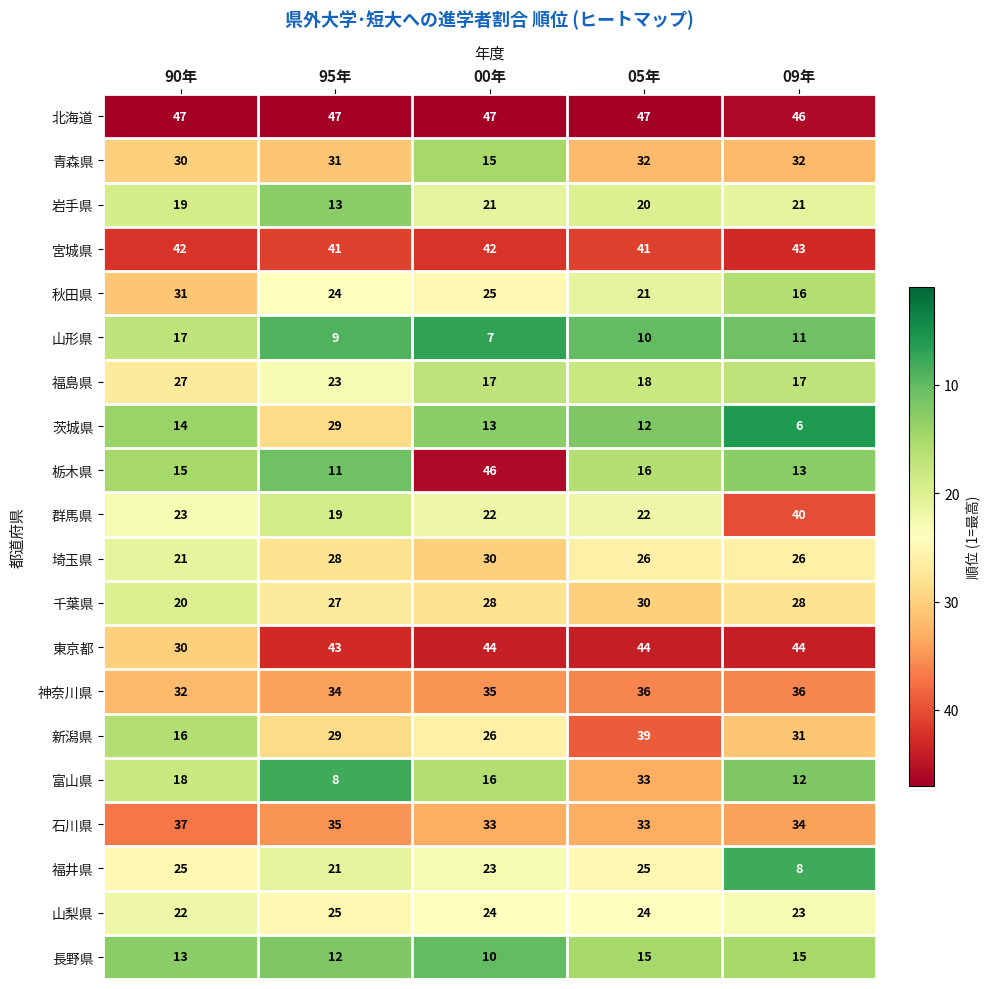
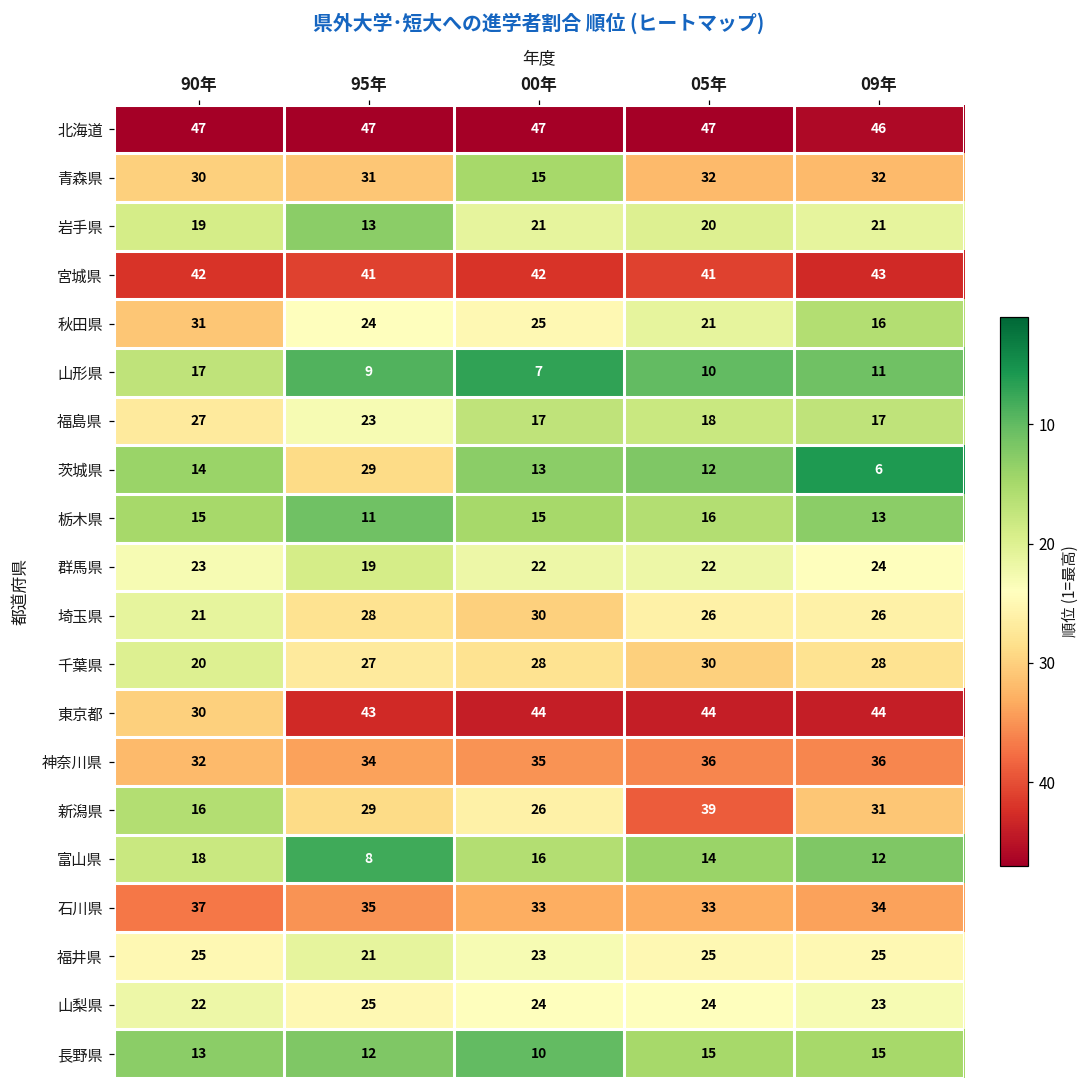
  {
    "北海道": {
      "90年": 47,
      "95年": 47,
      "00年": 47,
      "05年": 47,
      "09年": 46
    },
    "青森県": {
      "90年": 30,
      "95年": 31,
      "00年": 15,
      "05年": 32,
      "09年": 32
    },
    "岩手県": {
      "90年": 19,
      "95年": 13,
      "00年": 21,
      "05年": 20,
      "09年": 21
    },
    "宮城県": {
      "90年": 42,
      "95年": 41,
      "00年": 42,
      "05年": 41,
      "09年": 43
    },
    "秋田県": {
      "90年": 31,
      "95年": 24,
      "00年": 25,
      "05年": 21,
      "09年": 16
    },
    "山形県": {
      "90年": 17,
      "95年": 9,
      "00年": 7,
      "05年": 10,
      "09年": 11
    },
    "福島県": {
      "90年": 27,
      "95年": 23,
      "00年": 17,
      "05年": 18,
      "09年": 17
    },
    "茨城県": {
      "90年": 14,
      "95年": 29,
      "00年": 13,
      "05年": 12,
      "09年": 6
    },
    "栃木県": {
      "90年": 15,
      "95年": 11,
-     "00年": 46,
+     "00年": 15,
      "05年": 16,
      "09年": 13
    },
    "群馬県": {
      "90年": 23,
      "95年": 19,
      "00年": 22,
      "05年": 22,
-     "09年": 40
+     "09年": 24
    },
    "埼玉県": {
      "90年": 21,
      "95年": 28,
      "00年": 30,
      "05年": 26,
      "09年": 26
    },
    "千葉県": {
      "90年": 20,
      "95年": 27,
      "00年": 28,
      "05年": 30,
      "09年": 28
    },
    "東京都": {
      "90年": 30,
      "95年": 43,
      "00年": 44,
      "05年": 44,
      "09年": 44
    },
    "神奈川県": {
      "90年": 32,
      "95年": 34,
      "00年": 35,
      "05年": 36,
      "09年": 36
    },
    "新潟県": {
      "90年": 16,
      "95年": 29,
      "00年": 26,
      "05年": 39,
      "09年": 31
    },
    "富山県": {
      "90年": 18,
      "95年": 8,
      "00年": 16,
-     "05年": 33,
+     "05年": 14,
      "09年": 12
    },
    "石川県": {
      "90年": 37,
      "95年": 35,
      "00年": 33,
      "05年": 33,
      "09年": 34
    },
    "福井県": {
      "90年": 25,
      "95年": 21,
      "00年": 23,
      "05年": 25,
-     "09年": 8
+     "09年": 25
    },
    "山梨県": {
      "90年": 22,
      "95年": 25,
      "00年": 24,
      "05年": 24,
      "09年": 23
    },
    "長野県": {
      "90年": 13,
      "95年": 12,
      "00年": 10,
      "05年": 15,
      "09年": 15
    }
  }
